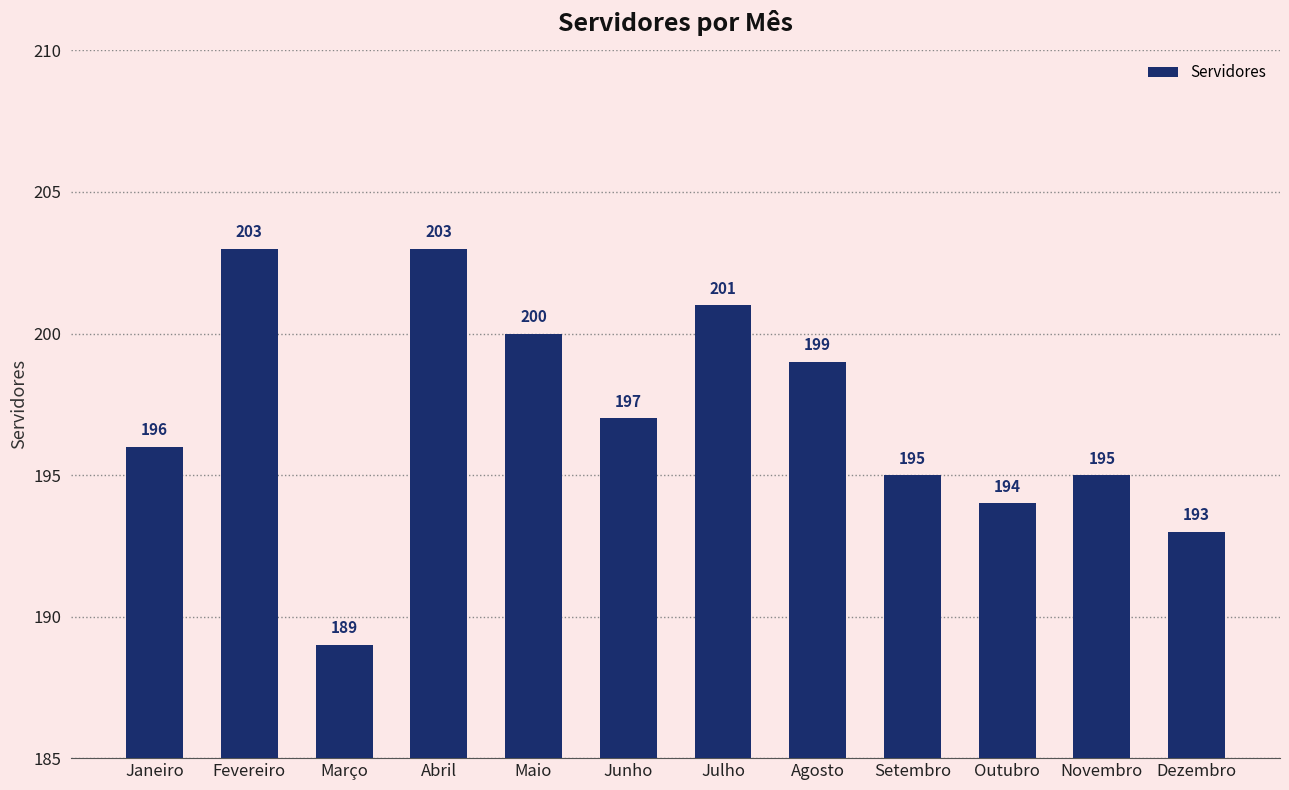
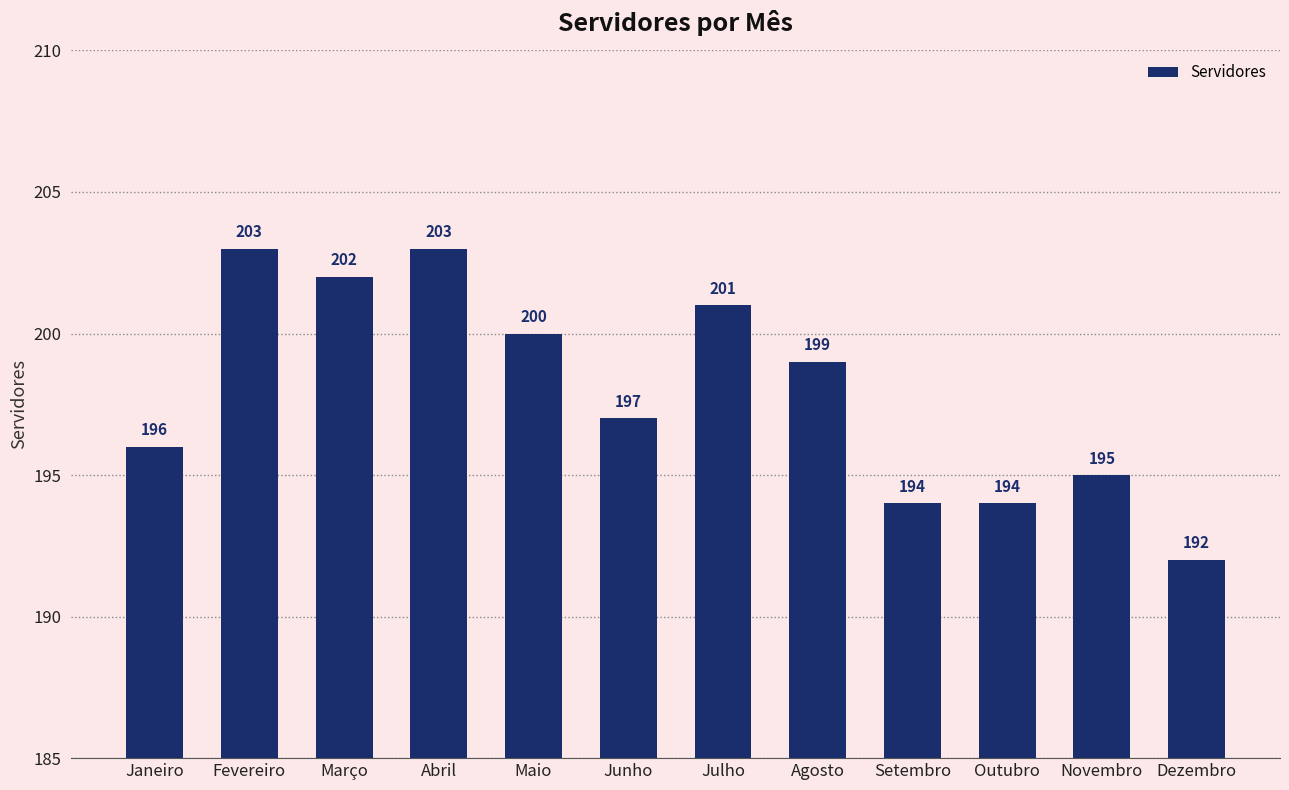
  {
    "Janeiro": 196,
    "Fevereiro": 203,
-   "Março": 189,
+   "Março": 202,
    "Abril": 203,
    "Maio": 200,
    "Junho": 197,
    "Julho": 201,
    "Agosto": 199,
-   "Setembro": 195,
+   "Setembro": 194,
    "Outubro": 194,
    "Novembro": 195,
-   "Dezembro": 193
+   "Dezembro": 192
  }
